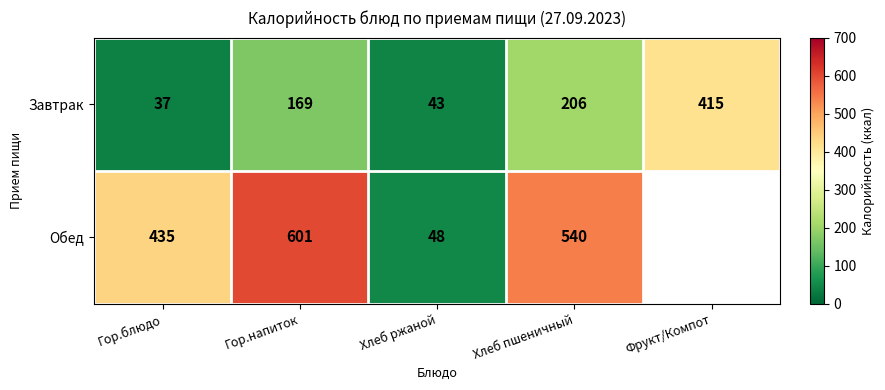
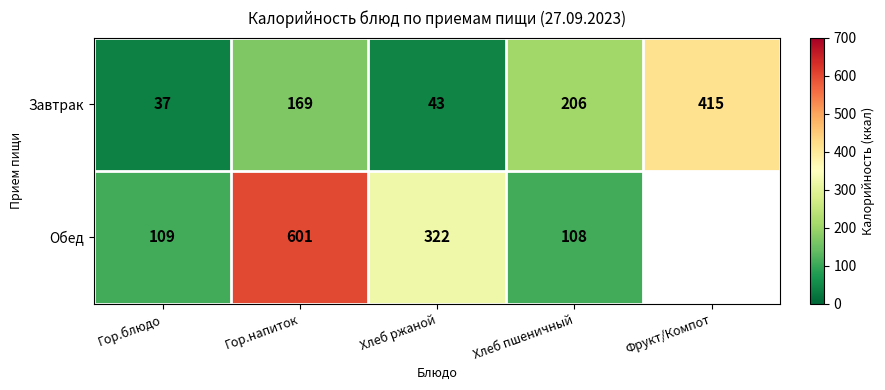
  {
    "Завтрак": {
      "Гор.блюдо": 37,
      "Гор.напиток": 169,
      "Хлеб ржаной": 43,
      "Хлеб пшеничный": 206,
      "Фрукт/Компот": 415
    },
    "Обед": {
-     "Гор.блюдо": 435,
+     "Гор.блюдо": 109,
      "Гор.напиток": 601,
-     "Хлеб ржаной": 48,
-     "Хлеб пшеничный": 540
+     "Хлеб ржаной": 322,
+     "Хлеб пшеничный": 108
    }
  }
